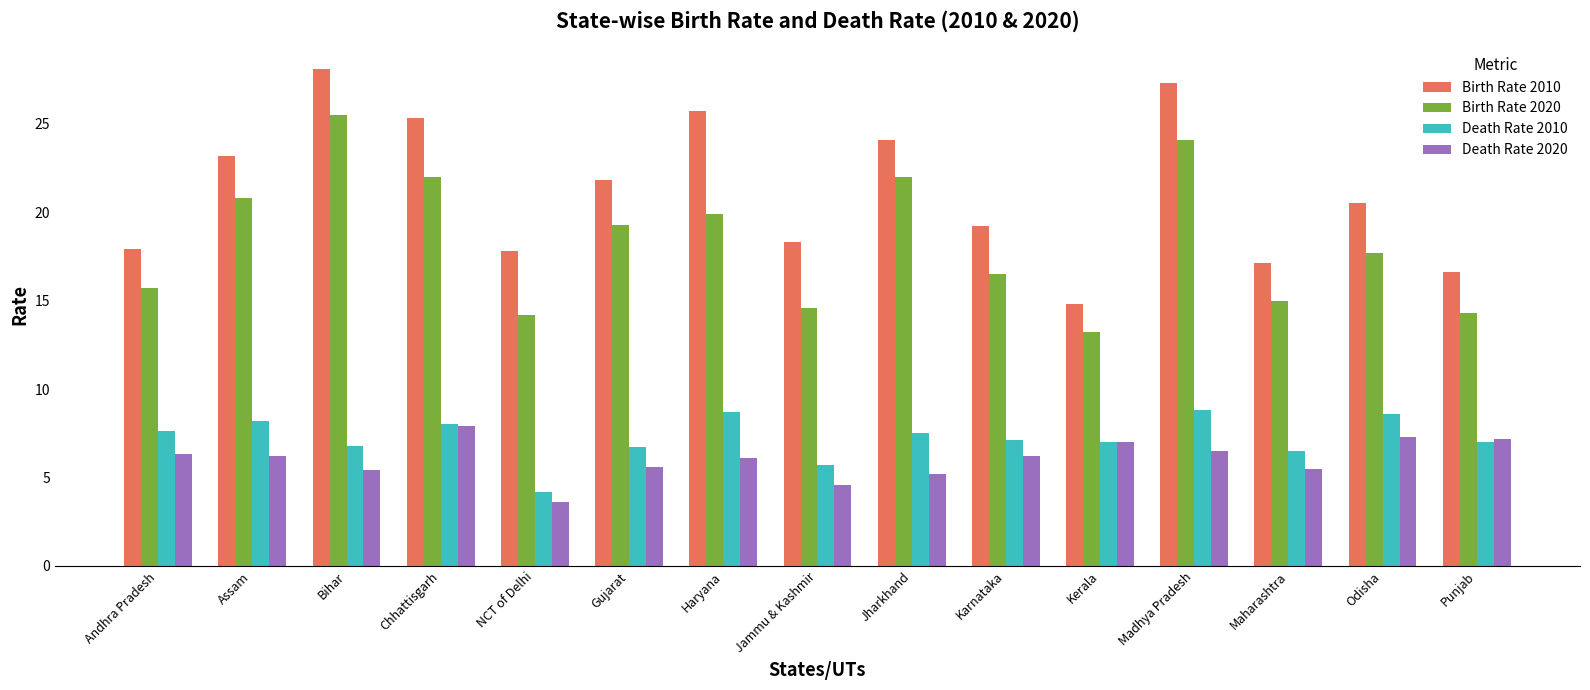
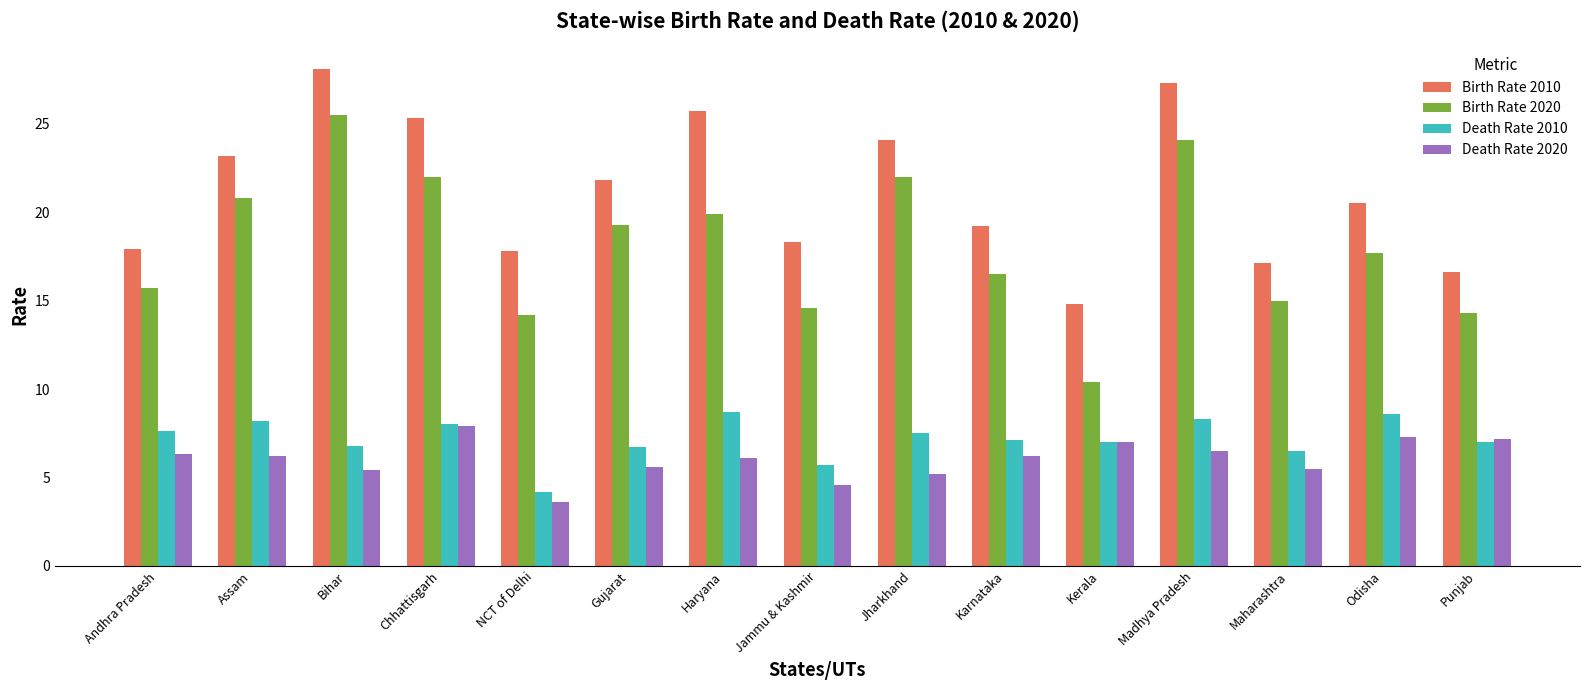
  {
    "Birth Rate 2010": {
      "Andhra Pradesh": 17.9,
      "Assam": 23.2,
      "Bihar": 28.1,
      "Chhattisgarh": 25.3,
      "NCT of Delhi": 17.8,
      "Gujarat": 21.8,
      "Haryana": 25.7,
      "Jammu & Kashmir": 18.3,
      "Jharkhand": 24.1,
      "Karnataka": 19.2,
      "Kerala": 14.8,
      "Madhya Pradesh": 27.3,
      "Maharashtra": 17.1,
      "Odisha": 20.5,
      "Punjab": 16.6
    },
    "Birth Rate 2020": {
      "Andhra Pradesh": 15.7,
      "Assam": 20.8,
      "Bihar": 25.5,
      "Chhattisgarh": 22.0,
      "NCT of Delhi": 14.2,
      "Gujarat": 19.3,
      "Haryana": 19.9,
      "Jammu & Kashmir": 14.6,
      "Jharkhand": 22.0,
      "Karnataka": 16.5,
-     "Kerala": 13.2,
+     "Kerala": 10.4,
      "Madhya Pradesh": 24.1,
      "Maharashtra": 15.0,
      "Odisha": 17.7,
      "Punjab": 14.3
    },
    "Death Rate 2010": {
      "Andhra Pradesh": 7.6,
      "Assam": 8.2,
      "Bihar": 6.8,
      "Chhattisgarh": 8.0,
      "NCT of Delhi": 4.2,
      "Gujarat": 6.7,
      "Haryana": 8.7,
      "Jammu & Kashmir": 5.7,
      "Jharkhand": 7.5,
      "Karnataka": 7.1,
      "Kerala": 7.0,
-     "Madhya Pradesh": 8.8,
+     "Madhya Pradesh": 8.3,
      "Maharashtra": 6.5,
      "Odisha": 8.6,
      "Punjab": 7.0
    },
    "Death Rate 2020": {
      "Andhra Pradesh": 6.3,
      "Assam": 6.2,
      "Bihar": 5.4,
      "Chhattisgarh": 7.9,
      "NCT of Delhi": 3.6,
      "Gujarat": 5.6,
      "Haryana": 6.1,
      "Jammu & Kashmir": 4.6,
      "Jharkhand": 5.2,
      "Karnataka": 6.2,
      "Kerala": 7.0,
      "Madhya Pradesh": 6.5,
      "Maharashtra": 5.5,
      "Odisha": 7.3,
      "Punjab": 7.2
    }
  }
